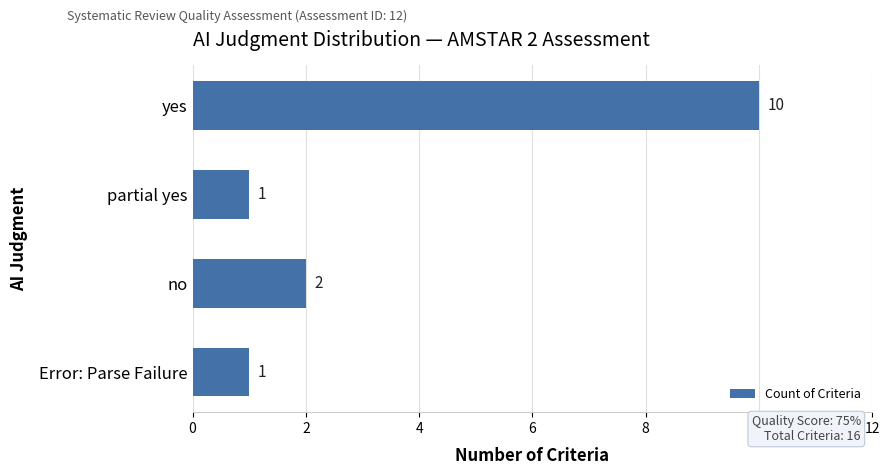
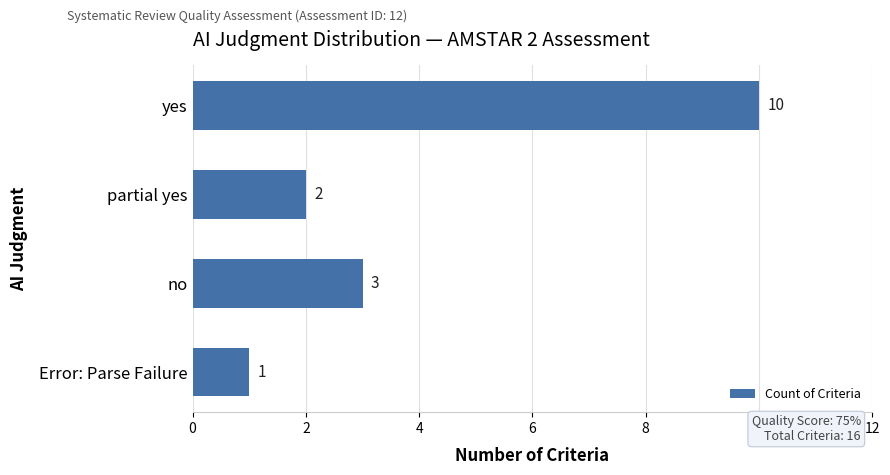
  {
    "yes": 10,
-   "partial yes": 1,
-   "no": 2,
+   "partial yes": 2,
+   "no": 3,
    "Error: Parse Failure": 1
  }
